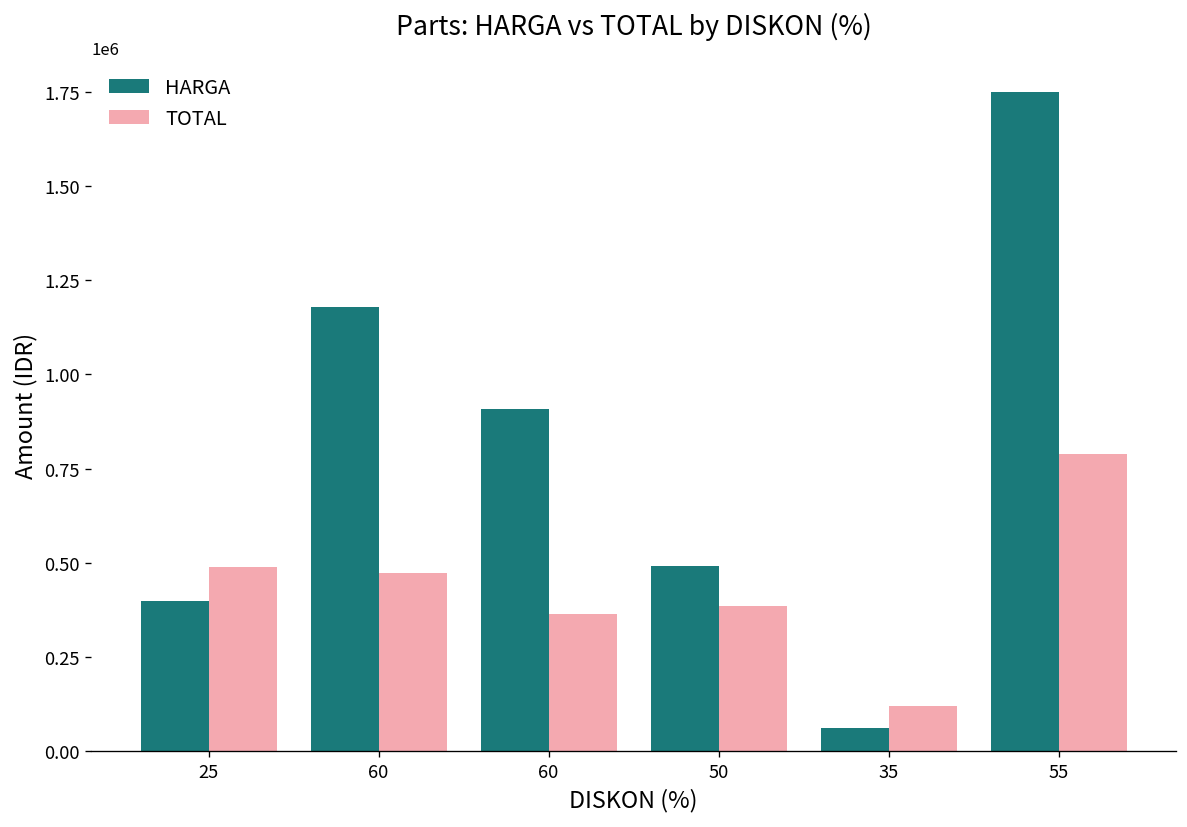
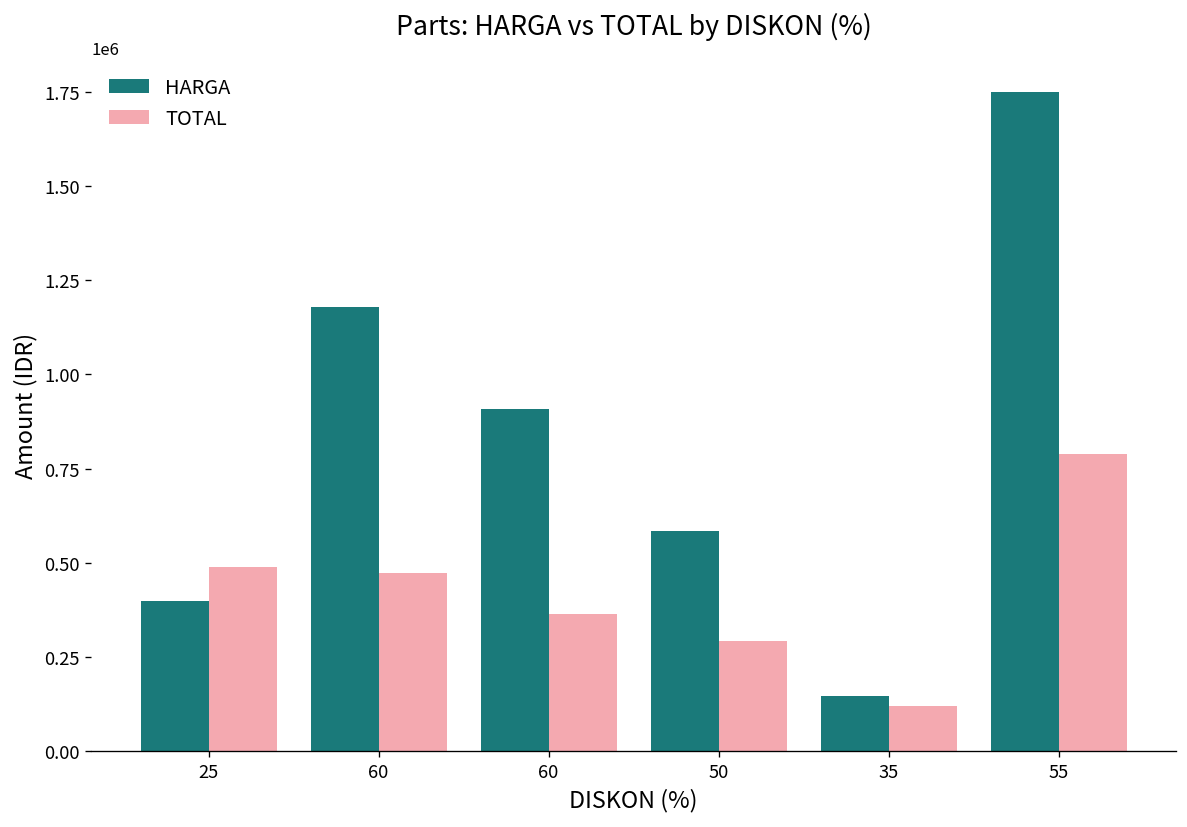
  {
    "HARGA": {
      "25": 400000,
-     "50": 490000,
-     "35": 60000,
+     "50": 590000,
+     "35": 150000,
      "55": 1750000
    },
    "TOTAL": {
      "25": 490000,
-     "50": 390000,
+     "50": 290000,
      "35": 120000,
      "55": 790000
    }
  }
